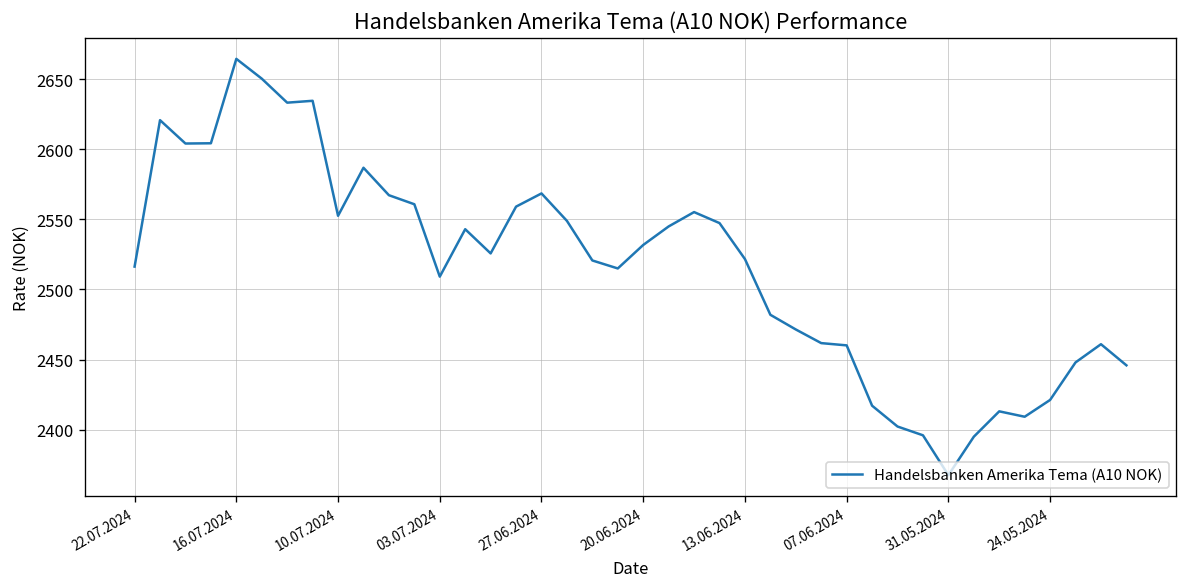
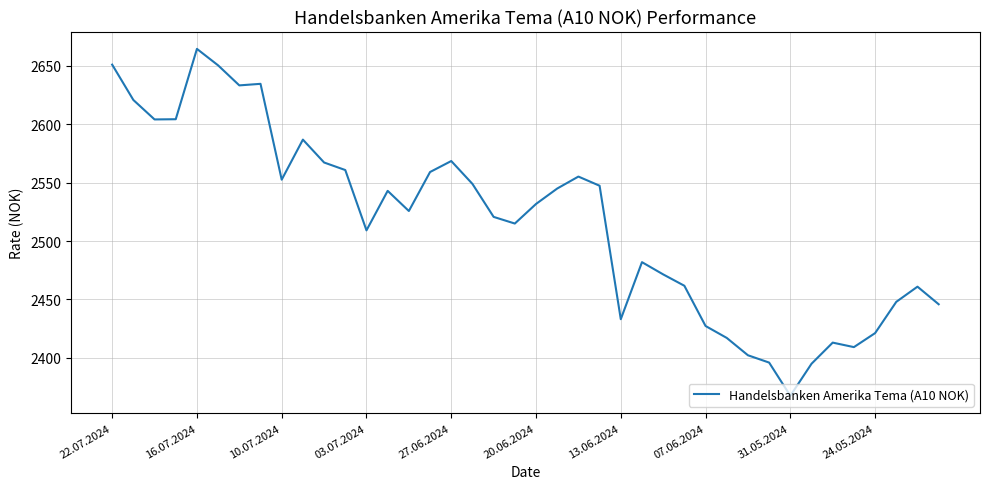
  {
-   "22.07.2024": 2516,
+   "22.07.2024": 2651,
    "16.07.2024": 2664,
    "10.07.2024": 2552,
    "03.07.2024": 2509,
    "27.06.2024": 2568,
    "20.06.2024": 2532,
-   "13.06.2024": 2522,
-   "07.06.2024": 2460,
+   "13.06.2024": 2433,
+   "07.06.2024": 2427,
    "24.05.2024": 2421
  }
